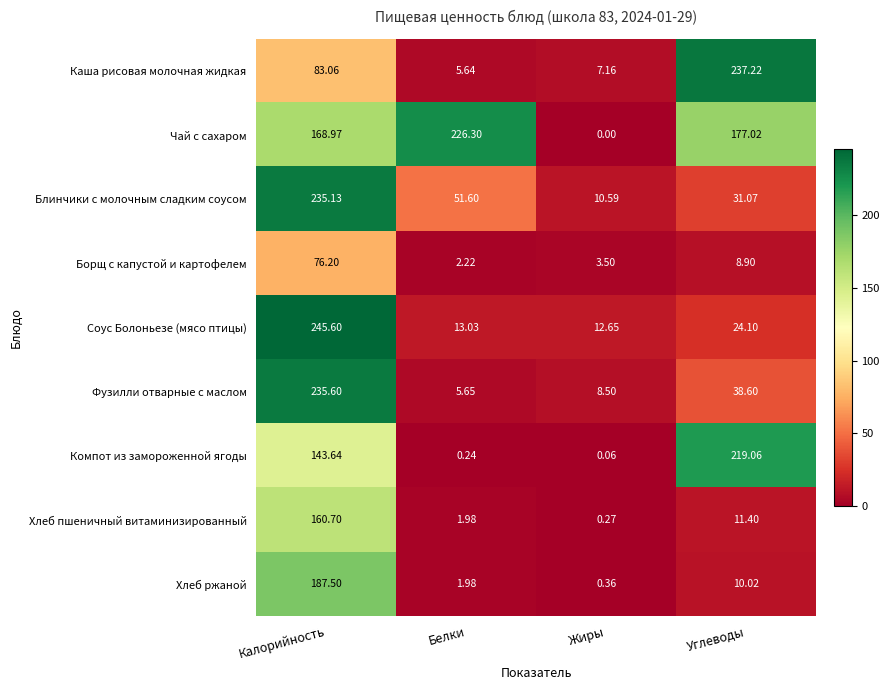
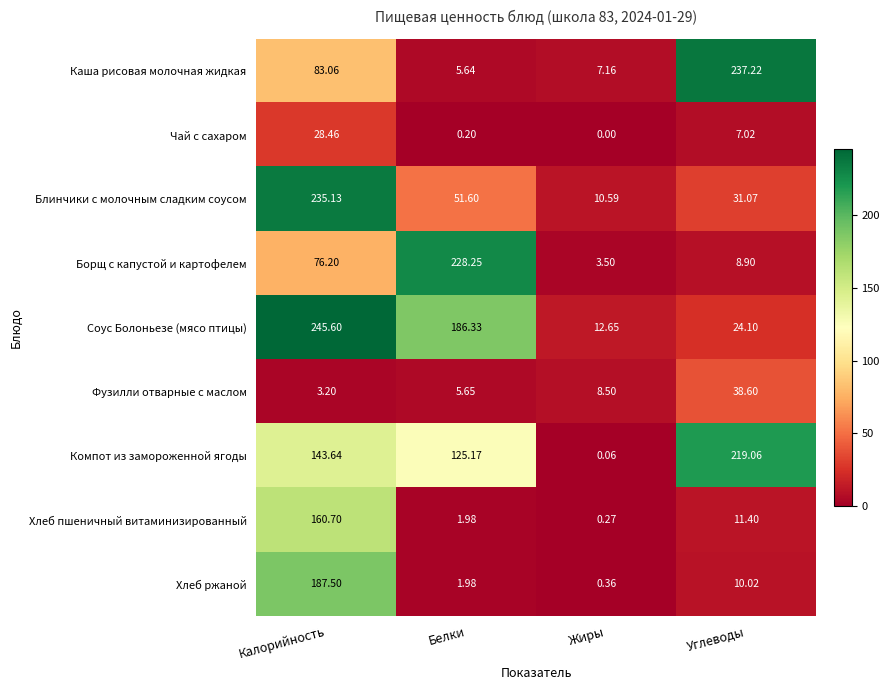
  {
    "Каша рисовая молочная жидкая": {
      "Калорийность": 83.06,
      "Белки": 5.64,
      "Жиры": 7.16,
      "Углеводы": 237.22
    },
    "Чай с сахаром": {
-     "Калорийность": 168.97,
-     "Белки": 226.30,
+     "Калорийность": 28.46,
+     "Белки": 0.20,
      "Жиры": 0.00,
-     "Углеводы": 177.02
+     "Углеводы": 7.02
    },
    "Блинчики с молочным сладким соусом": {
      "Калорийность": 235.13,
      "Белки": 51.60,
      "Жиры": 10.59,
      "Углеводы": 31.07
    },
    "Борщ с капустой и картофелем": {
      "Калорийность": 76.20,
-     "Белки": 2.22,
+     "Белки": 228.25,
      "Жиры": 3.50,
      "Углеводы": 8.90
    },
    "Соус Болоньезе (мясо птицы)": {
      "Калорийность": 245.60,
-     "Белки": 13.03,
+     "Белки": 186.33,
      "Жиры": 12.65,
      "Углеводы": 24.10
    },
    "Фузилли отварные с маслом": {
-     "Калорийность": 235.60,
+     "Калорийность": 3.20,
      "Белки": 5.65,
      "Жиры": 8.50,
      "Углеводы": 38.60
    },
    "Компот из замороженной ягоды": {
      "Калорийность": 143.64,
-     "Белки": 0.24,
+     "Белки": 125.17,
      "Жиры": 0.06,
      "Углеводы": 219.06
    },
    "Хлеб пшеничный витаминизированный": {
      "Калорийность": 160.70,
      "Белки": 1.98,
      "Жиры": 0.27,
      "Углеводы": 11.40
    },
    "Хлеб ржаной": {
      "Калорийность": 187.50,
      "Белки": 1.98,
      "Жиры": 0.36,
      "Углеводы": 10.02
    }
  }
